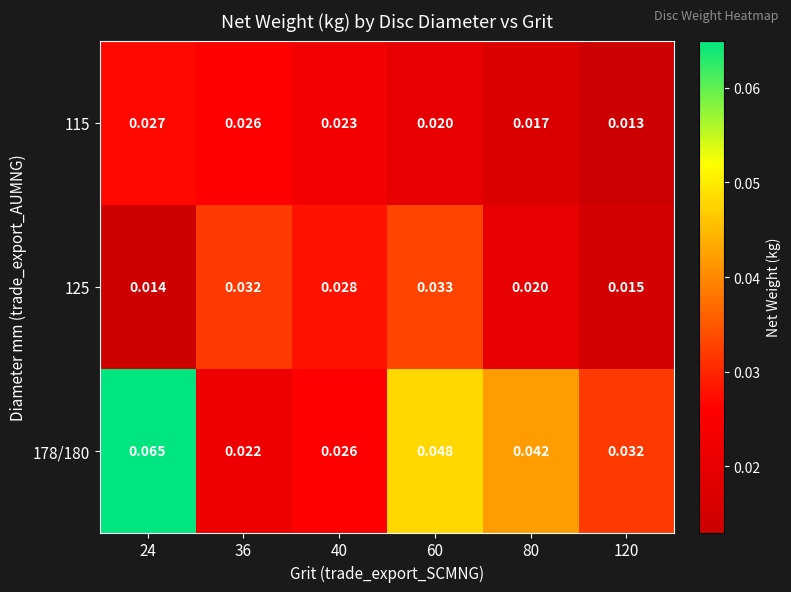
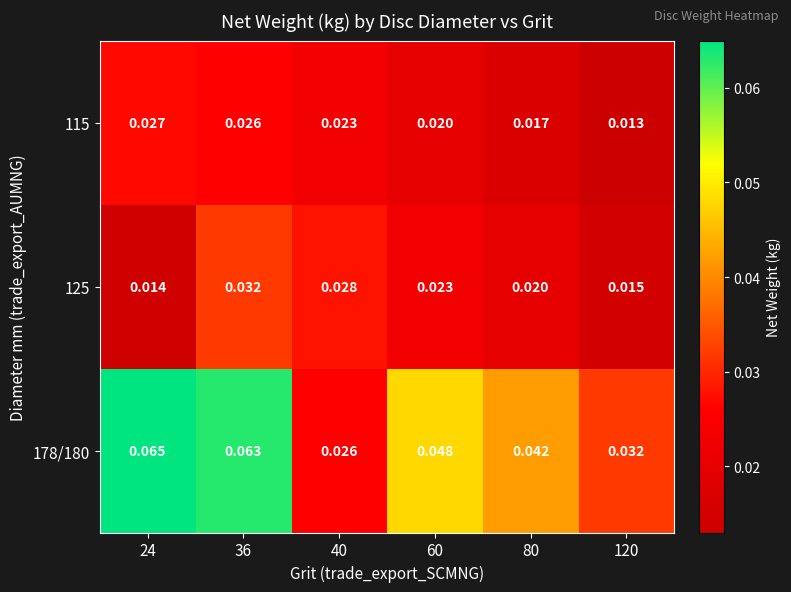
  {
    "115": {
      "24": 0.027,
      "36": 0.026,
      "40": 0.023,
      "60": 0.020,
      "80": 0.017,
      "120": 0.013
    },
    "125": {
      "24": 0.014,
      "36": 0.032,
      "40": 0.028,
-     "60": 0.033,
+     "60": 0.023,
      "80": 0.020,
      "120": 0.015
    },
    "178/180": {
      "24": 0.065,
-     "36": 0.022,
+     "36": 0.063,
      "40": 0.026,
      "60": 0.048,
      "80": 0.042,
      "120": 0.032
    }
  }
